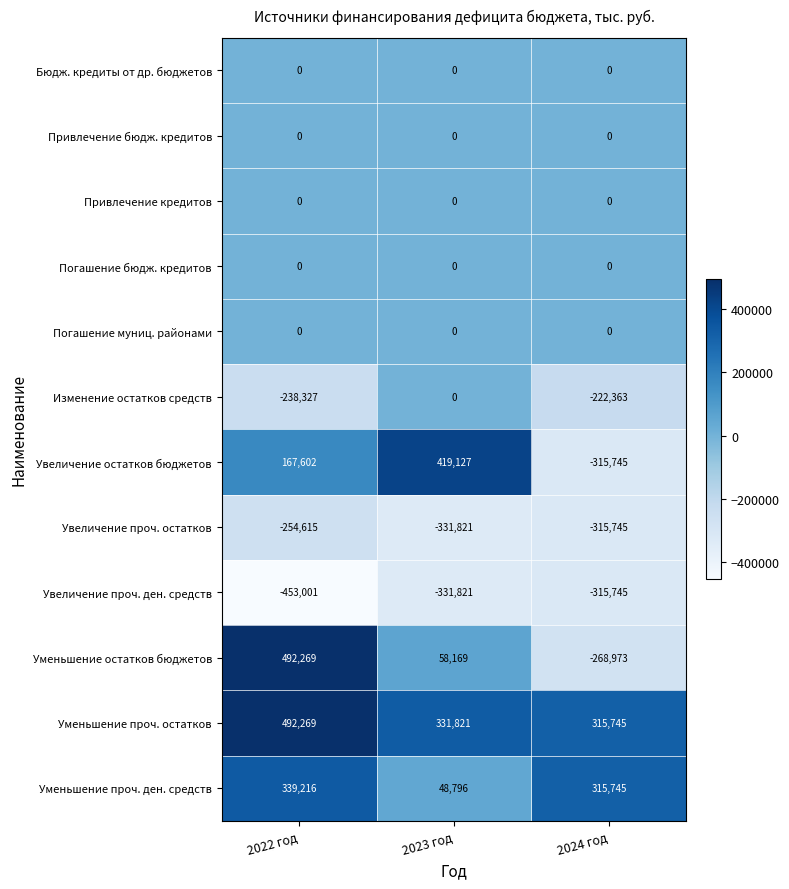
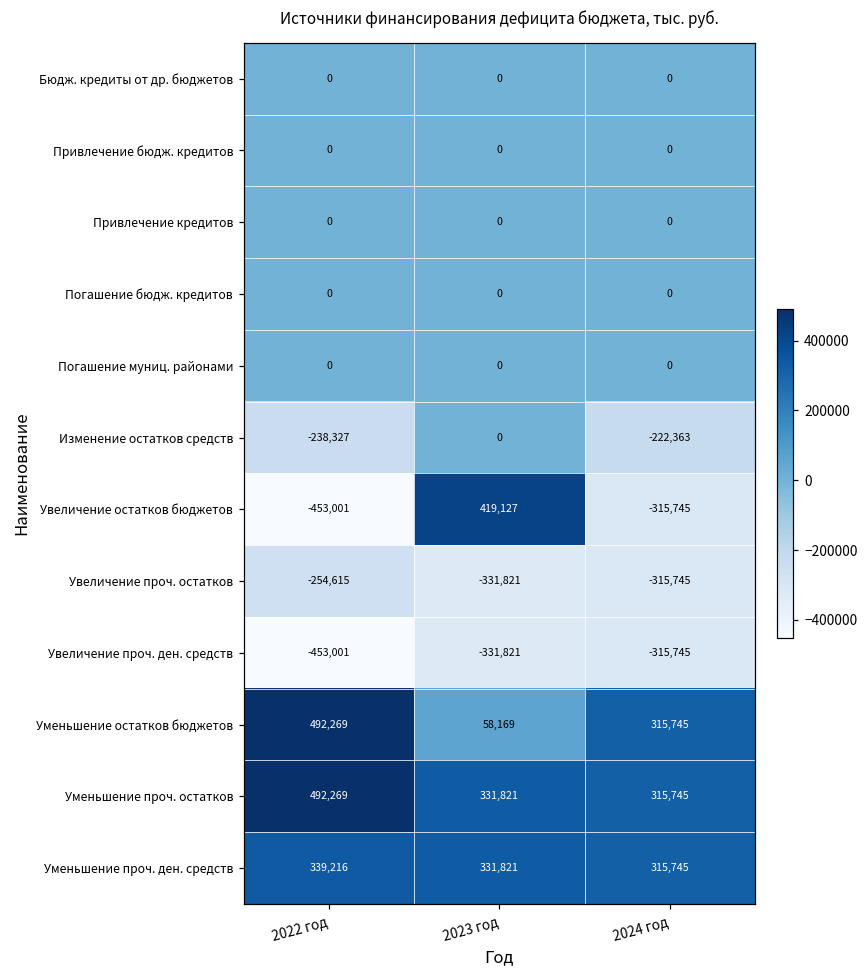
  {
    "Бюдж. кредиты от др. бюджетов": {
      "2022 год": "0",
      "2023 год": "0",
      "2024 год": "0"
    },
    "Привлечение бюдж. кредитов": {
      "2022 год": "0",
      "2023 год": "0",
      "2024 год": "0"
    },
    "Привлечение кредитов": {
      "2022 год": "0",
      "2023 год": "0",
      "2024 год": "0"
    },
    "Погашение бюдж. кредитов": {
      "2022 год": "0",
      "2023 год": "0",
      "2024 год": "0"
    },
    "Погашение муниц. районами": {
      "2022 год": "0",
      "2023 год": "0",
      "2024 год": "0"
    },
    "Изменение остатков средств": {
      "2022 год": "-238,327",
      "2023 год": "0",
      "2024 год": "-222,363"
    },
    "Увеличение остатков бюджетов": {
-     "2022 год": "167,602",
+     "2022 год": "-453,001",
      "2023 год": "419,127",
      "2024 год": "-315,745"
    },
    "Увеличение проч. остатков": {
      "2022 год": "-254,615",
      "2023 год": "-331,821",
      "2024 год": "-315,745"
    },
    "Увеличение проч. ден. средств": {
      "2022 год": "-453,001",
      "2023 год": "-331,821",
      "2024 год": "-315,745"
    },
    "Уменьшение остатков бюджетов": {
      "2022 год": "492,269",
      "2023 год": "58,169",
-     "2024 год": "-268,973"
+     "2024 год": "315,745"
    },
    "Уменьшение проч. остатков": {
      "2022 год": "492,269",
      "2023 год": "331,821",
      "2024 год": "315,745"
    },
    "Уменьшение проч. ден. средств": {
      "2022 год": "339,216",
-     "2023 год": "48,796",
+     "2023 год": "331,821",
      "2024 год": "315,745"
    }
  }
